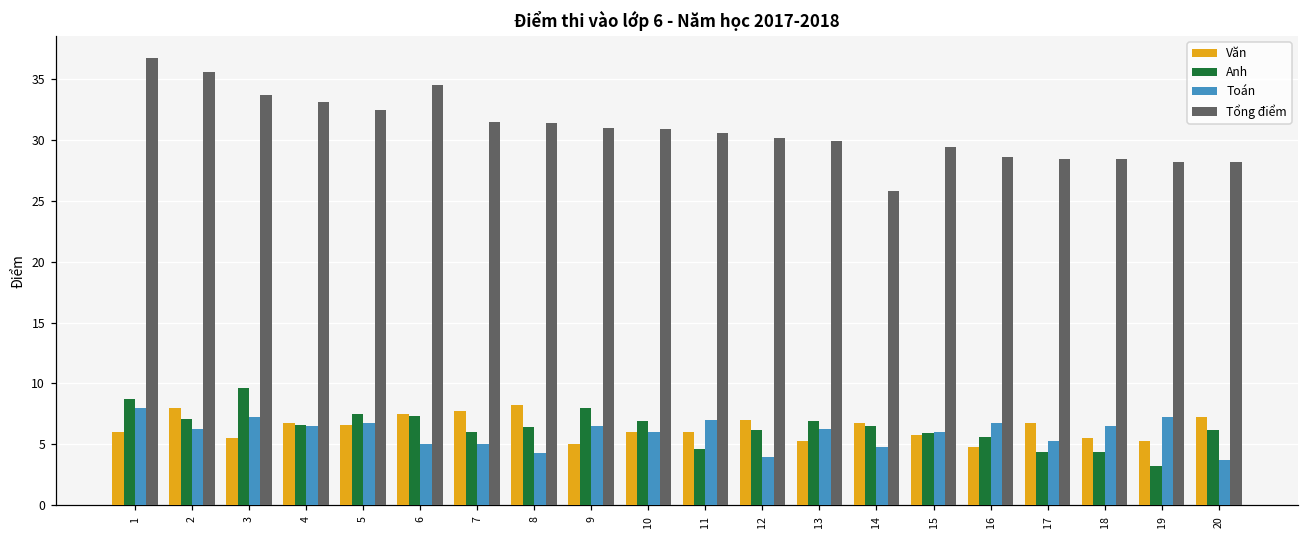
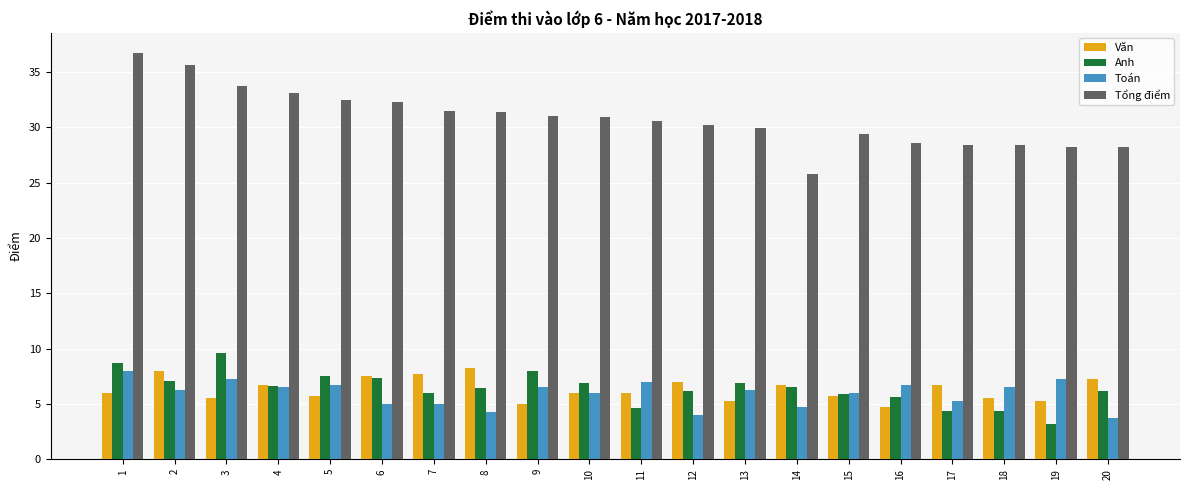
  {
    "Văn": {
      "1": 6.0,
      "2": 8.0,
      "3": 5.5,
      "4": 6.8,
-     "5": 6.6,
+     "5": 5.8,
      "6": 7.5,
      "7": 7.8,
      "8": 8.3,
      "9": 5.0,
      "10": 6.0,
      "11": 6.0,
      "12": 7.0,
      "13": 5.3,
      "14": 6.8,
      "15": 5.8,
      "16": 4.8,
      "17": 6.8,
      "18": 5.5,
      "19": 5.3,
      "20": 7.3
    },
    "Anh": {
      "1": 8.7,
      "2": 7.1,
      "3": 9.6,
      "4": 6.6,
      "5": 7.5,
      "6": 7.3,
      "7": 6.0,
      "8": 6.4,
      "9": 8.0,
      "10": 6.9,
      "11": 4.6,
      "12": 6.2,
      "13": 6.9,
      "14": 6.5,
      "15": 5.9,
      "16": 5.6,
      "17": 4.4,
      "18": 4.4,
      "19": 3.2,
      "20": 6.2
    },
    "Toán": {
      "1": 8.0,
      "2": 6.3,
      "3": 7.3,
      "4": 6.5,
      "5": 6.8,
      "6": 5.0,
      "7": 5.0,
      "8": 4.3,
      "9": 6.5,
      "10": 6.0,
      "11": 7.0,
      "12": 4.0,
      "13": 6.3,
      "14": 4.8,
      "15": 6.0,
      "16": 6.8,
      "17": 5.3,
      "18": 6.5,
      "19": 7.3,
      "20": 3.8
    },
    "Tổng điểm": {
      "1": 36.7,
      "2": 35.6,
      "3": 33.7,
      "4": 33.1,
      "5": 32.5,
-     "6": 34.5,
+     "6": 32.3,
      "7": 31.5,
      "8": 31.4,
      "9": 31.0,
      "10": 30.9,
      "11": 30.6,
      "12": 30.2,
      "13": 29.9,
      "14": 25.8,
      "15": 29.4,
      "16": 28.6,
      "17": 28.4,
      "18": 28.4,
      "19": 28.2,
      "20": 28.2
    }
  }
